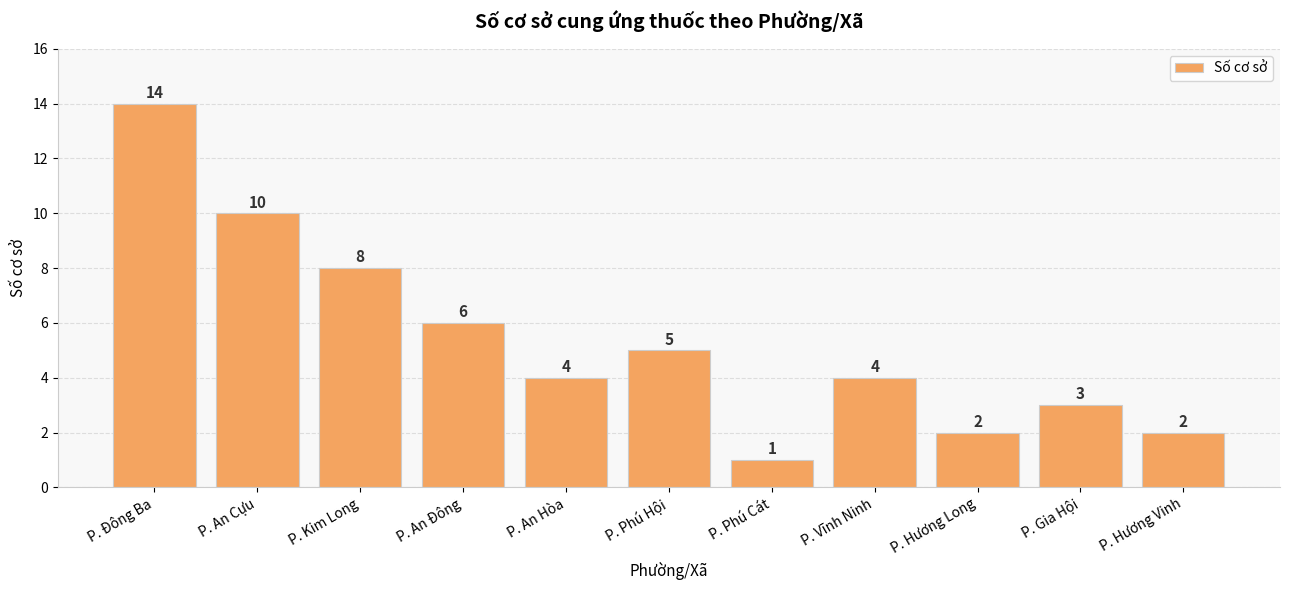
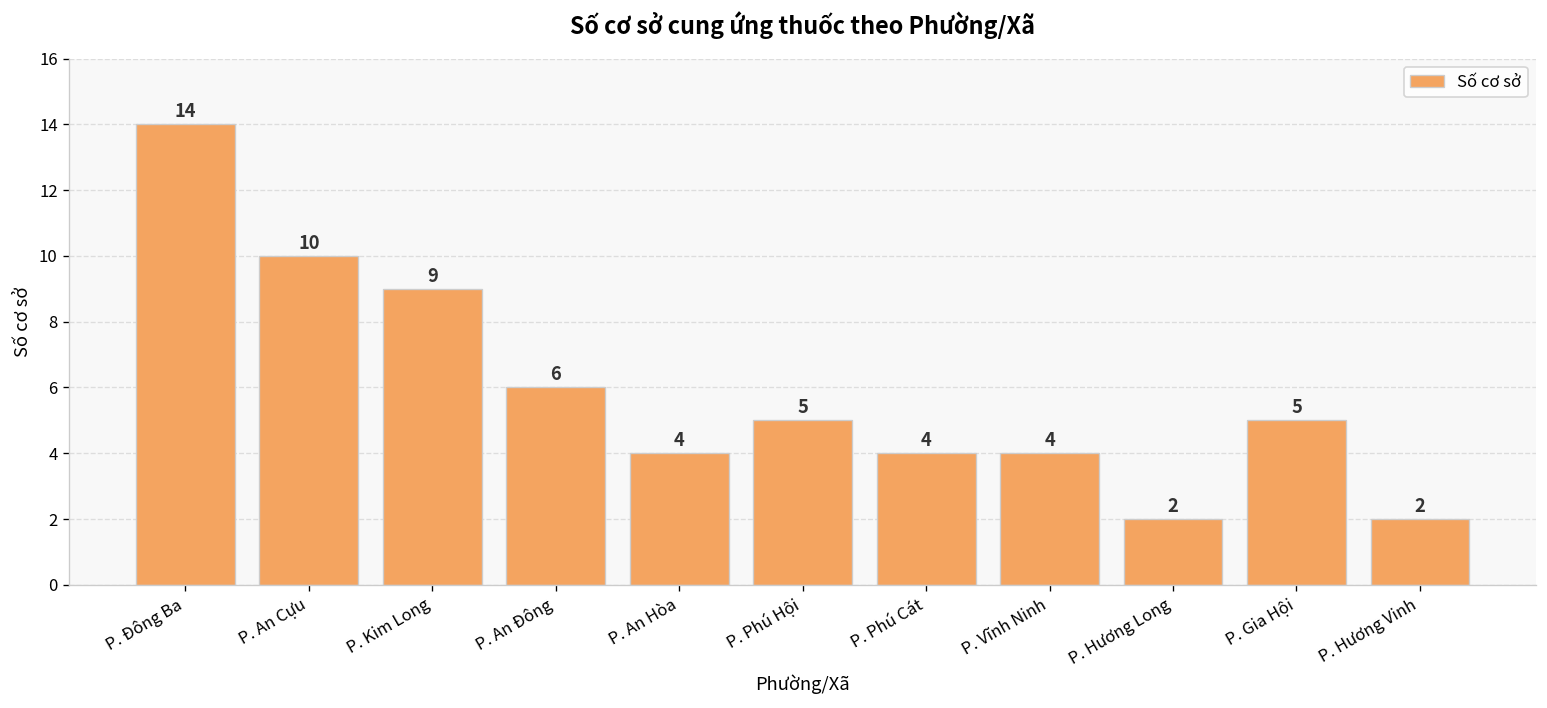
  {
    "P. Đông Ba": 14,
    "P. An Cựu": 10,
-   "P. Kim Long": 8,
+   "P. Kim Long": 9,
    "P. An Đông": 6,
    "P. An Hòa": 4,
    "P. Phú Hội": 5,
-   "P. Phú Cát": 1,
+   "P. Phú Cát": 4,
    "P. Vĩnh Ninh": 4,
    "P. Hương Long": 2,
-   "P. Gia Hội": 3,
+   "P. Gia Hội": 5,
    "P. Hương Vinh": 2
  }
